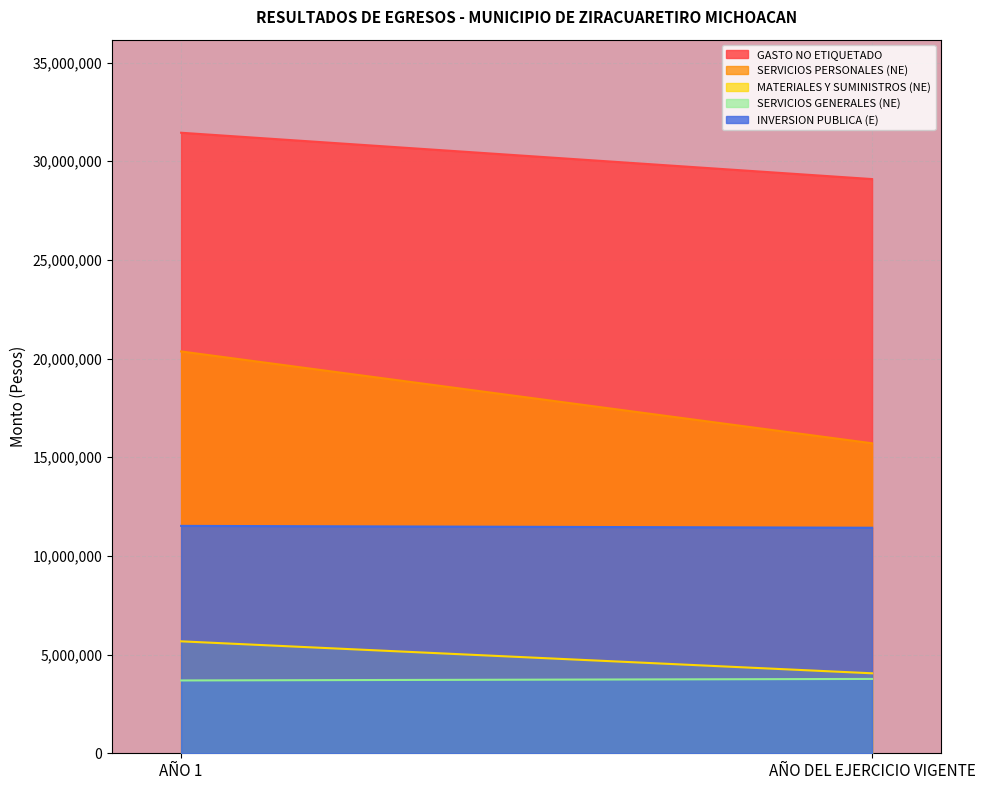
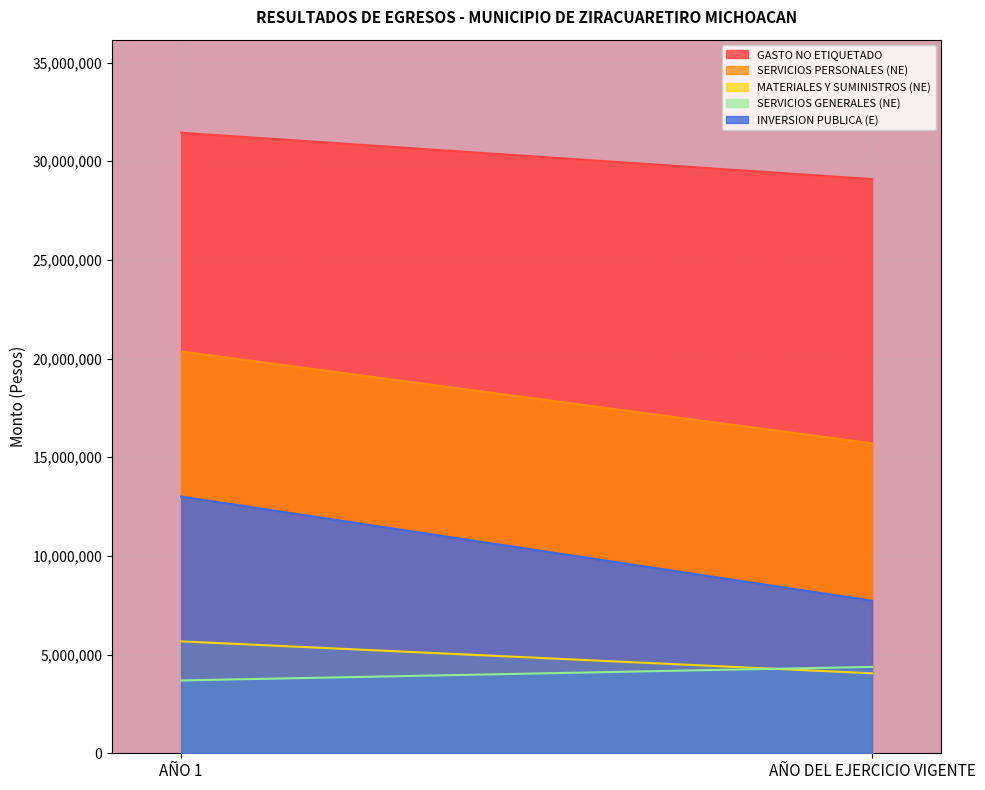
  {
    "GASTO NO ETIQUETADO": {
      "AÑO 1": "31,400,000",
      "AÑO DEL EJERCICIO VIGENTE": "29,100,000"
    },
    "SERVICIOS PERSONALES (NE)": {
      "AÑO 1": "20,400,000",
      "AÑO DEL EJERCICIO VIGENTE": "15,700,000"
    },
    "MATERIALES Y SUMINISTROS (NE)": {
      "AÑO 1": "5,700,000",
      "AÑO DEL EJERCICIO VIGENTE": "4,100,000"
    },
    "SERVICIOS GENERALES (NE)": {
      "AÑO 1": "3,700,000",
-     "AÑO DEL EJERCICIO VIGENTE": "3,800,000"
+     "AÑO DEL EJERCICIO VIGENTE": "4,400,000"
    },
    "INVERSION PUBLICA (E)": {
-     "AÑO 1": "11,500,000",
-     "AÑO DEL EJERCICIO VIGENTE": "11,400,000"
+     "AÑO 1": "13,000,000",
+     "AÑO DEL EJERCICIO VIGENTE": "7,700,000"
    }
  }
